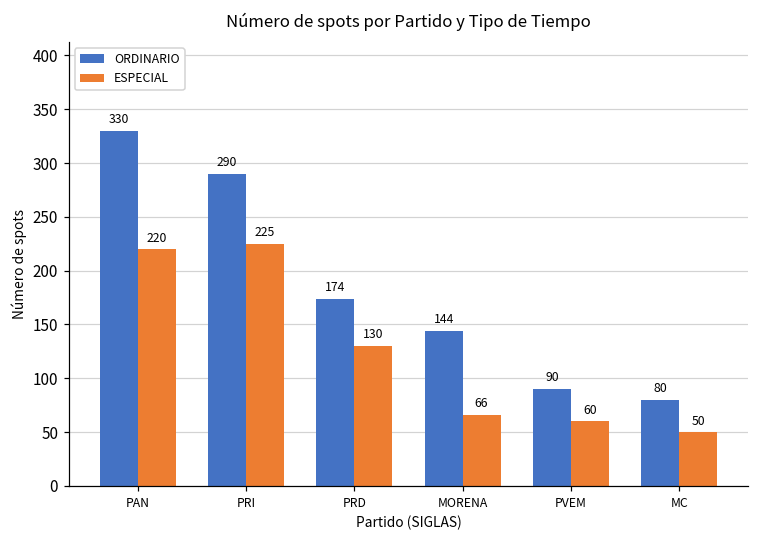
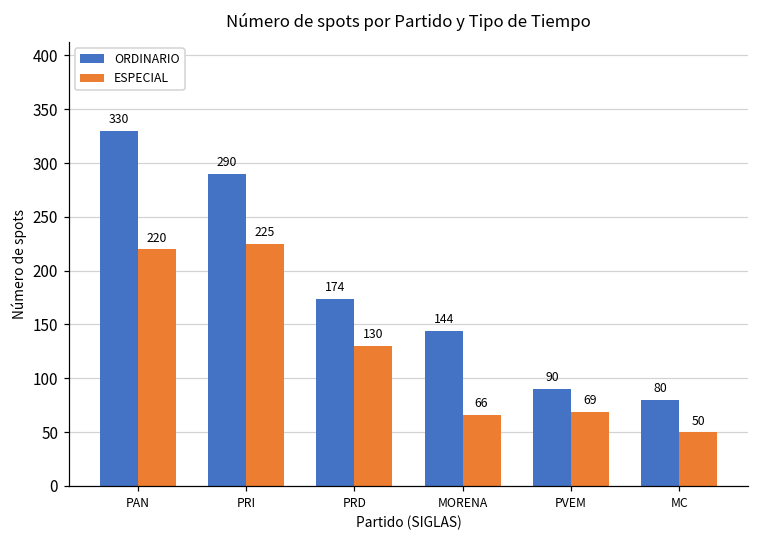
  {
    "ORDINARIO": {
      "PAN": 330,
      "PRI": 290,
      "PRD": 174,
      "MORENA": 144,
      "PVEM": 90,
      "MC": 80
    },
    "ESPECIAL": {
      "PAN": 220,
      "PRI": 225,
      "PRD": 130,
      "MORENA": 66,
-     "PVEM": 60,
+     "PVEM": 69,
      "MC": 50
    }
  }
